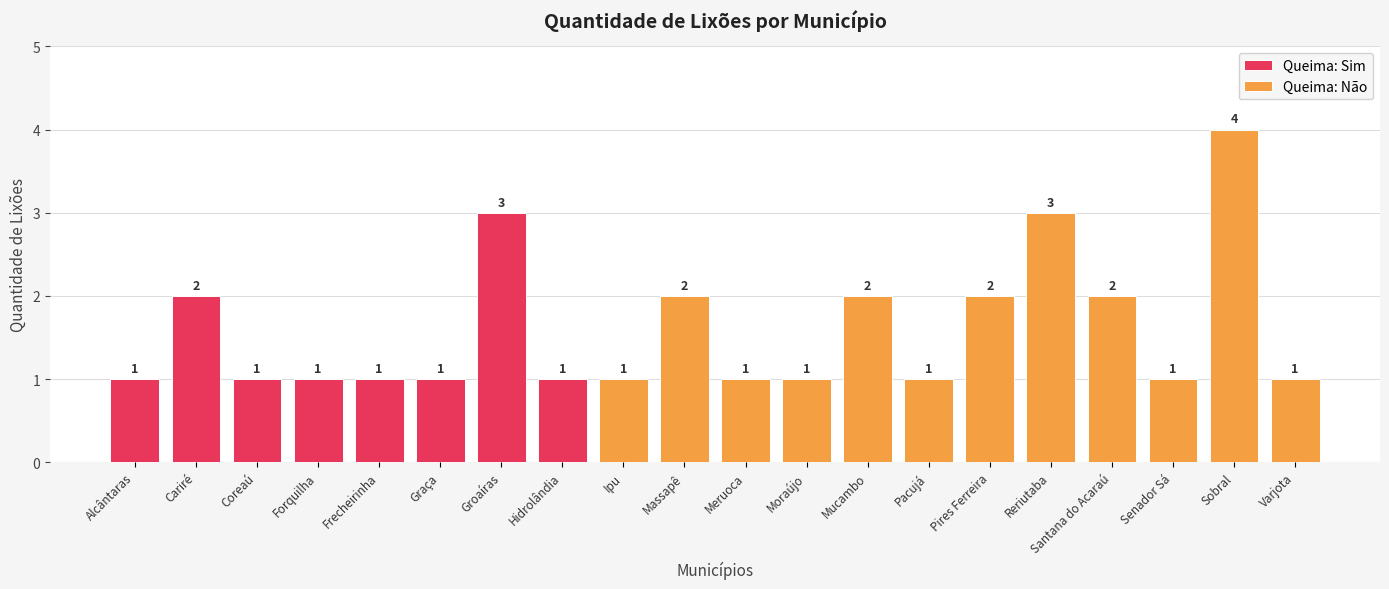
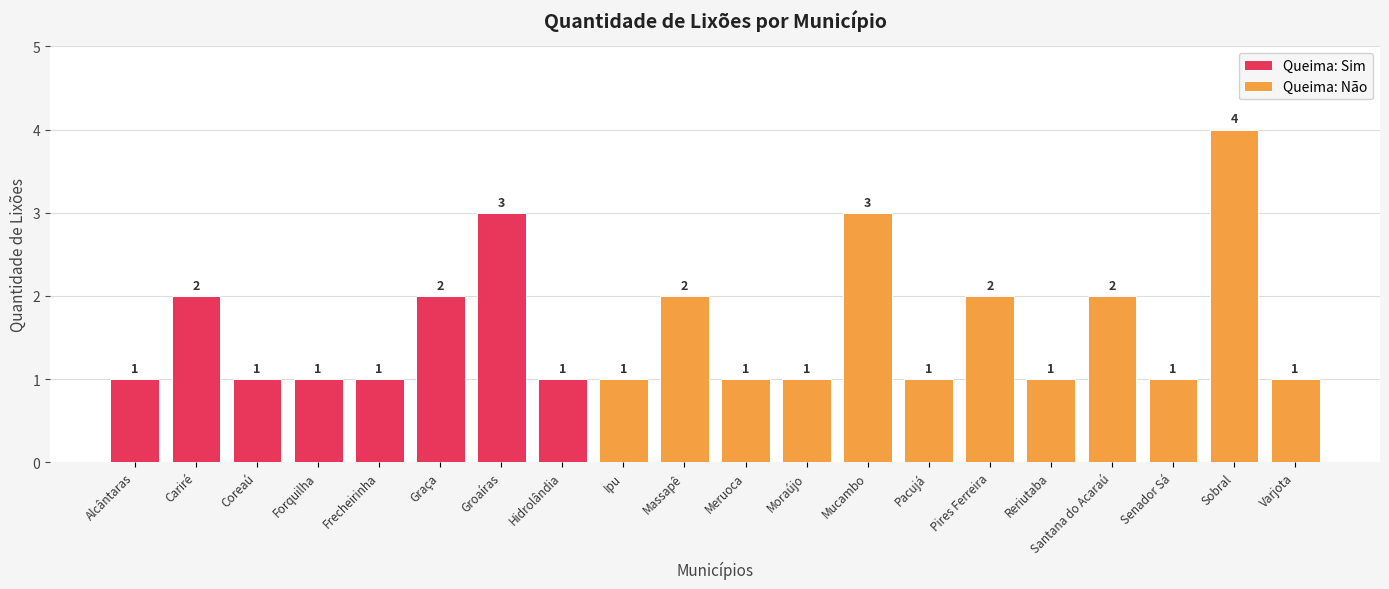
  {
    "Queima: Sim": {
      "Alcântaras": 1,
      "Cariré": 2,
      "Coreaú": 1,
      "Forquilha": 1,
      "Frecheirinha": 1,
-     "Graça": 1,
+     "Graça": 2,
      "Groaíras": 3,
      "Hidrolândia": 1
    },
    "Queima: Não": {
      "Ipu": 1,
      "Massapê": 2,
      "Meruoca": 1,
      "Moraújo": 1,
-     "Mucambo": 2,
+     "Mucambo": 3,
      "Pacujá": 1,
      "Pires Ferreira": 2,
-     "Reriutaba": 3,
+     "Reriutaba": 1,
      "Santana do Acaraú": 2,
      "Senador Sá": 1,
      "Sobral": 4,
      "Varjota": 1
    }
  }
